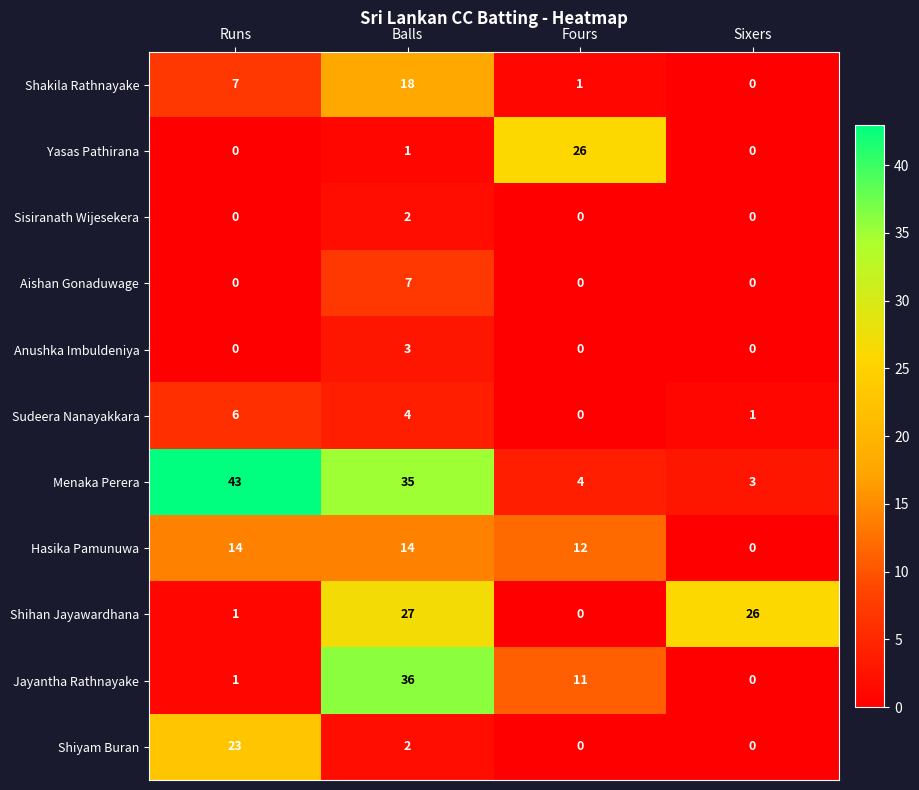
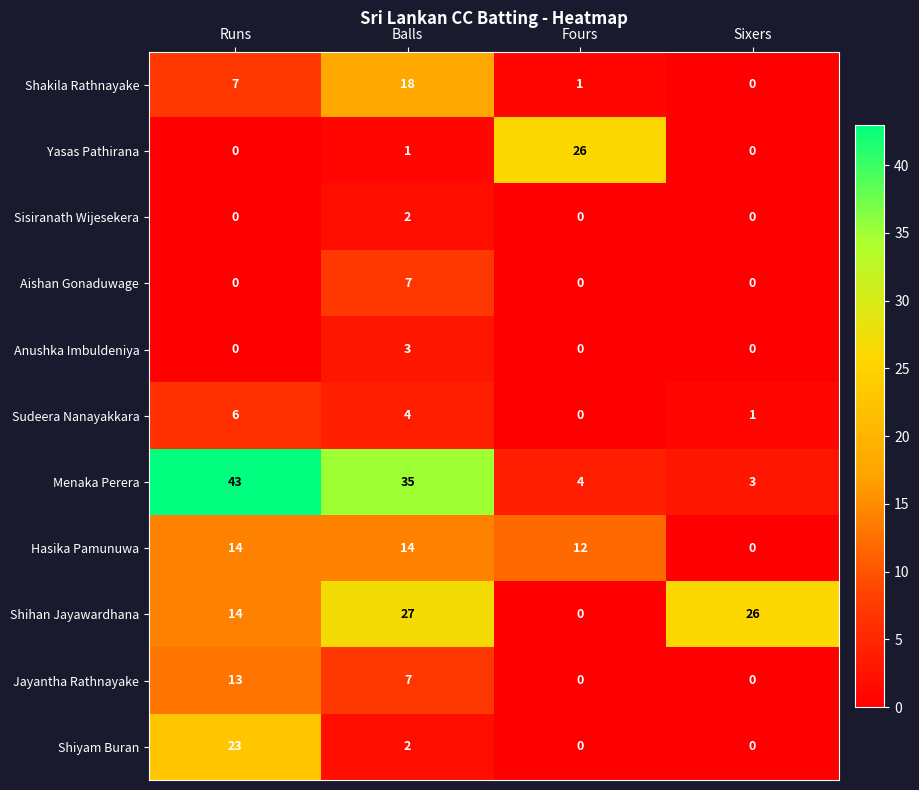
  {
    "Shakila Rathnayake": {
      "Runs": 7,
      "Balls": 18,
      "Fours": 1,
      "Sixers": 0
    },
    "Yasas Pathirana": {
      "Runs": 0,
      "Balls": 1,
      "Fours": 26,
      "Sixers": 0
    },
    "Sisiranath Wijesekera": {
      "Runs": 0,
      "Balls": 2,
      "Fours": 0,
      "Sixers": 0
    },
    "Aishan Gonaduwage": {
      "Runs": 0,
      "Balls": 7,
      "Fours": 0,
      "Sixers": 0
    },
    "Anushka Imbuldeniya": {
      "Runs": 0,
      "Balls": 3,
      "Fours": 0,
      "Sixers": 0
    },
    "Sudeera Nanayakkara": {
      "Runs": 6,
      "Balls": 4,
      "Fours": 0,
      "Sixers": 1
    },
    "Menaka Perera": {
      "Runs": 43,
      "Balls": 35,
      "Fours": 4,
      "Sixers": 3
    },
    "Hasika Pamunuwa": {
      "Runs": 14,
      "Balls": 14,
      "Fours": 12,
      "Sixers": 0
    },
    "Shihan Jayawardhana": {
-     "Runs": 1,
+     "Runs": 14,
      "Balls": 27,
      "Fours": 0,
      "Sixers": 26
    },
    "Jayantha Rathnayake": {
-     "Runs": 1,
-     "Balls": 36,
-     "Fours": 11,
+     "Runs": 13,
+     "Balls": 7,
+     "Fours": 0,
      "Sixers": 0
    },
    "Shiyam Buran": {
      "Runs": 23,
      "Balls": 2,
      "Fours": 0,
      "Sixers": 0
    }
  }
